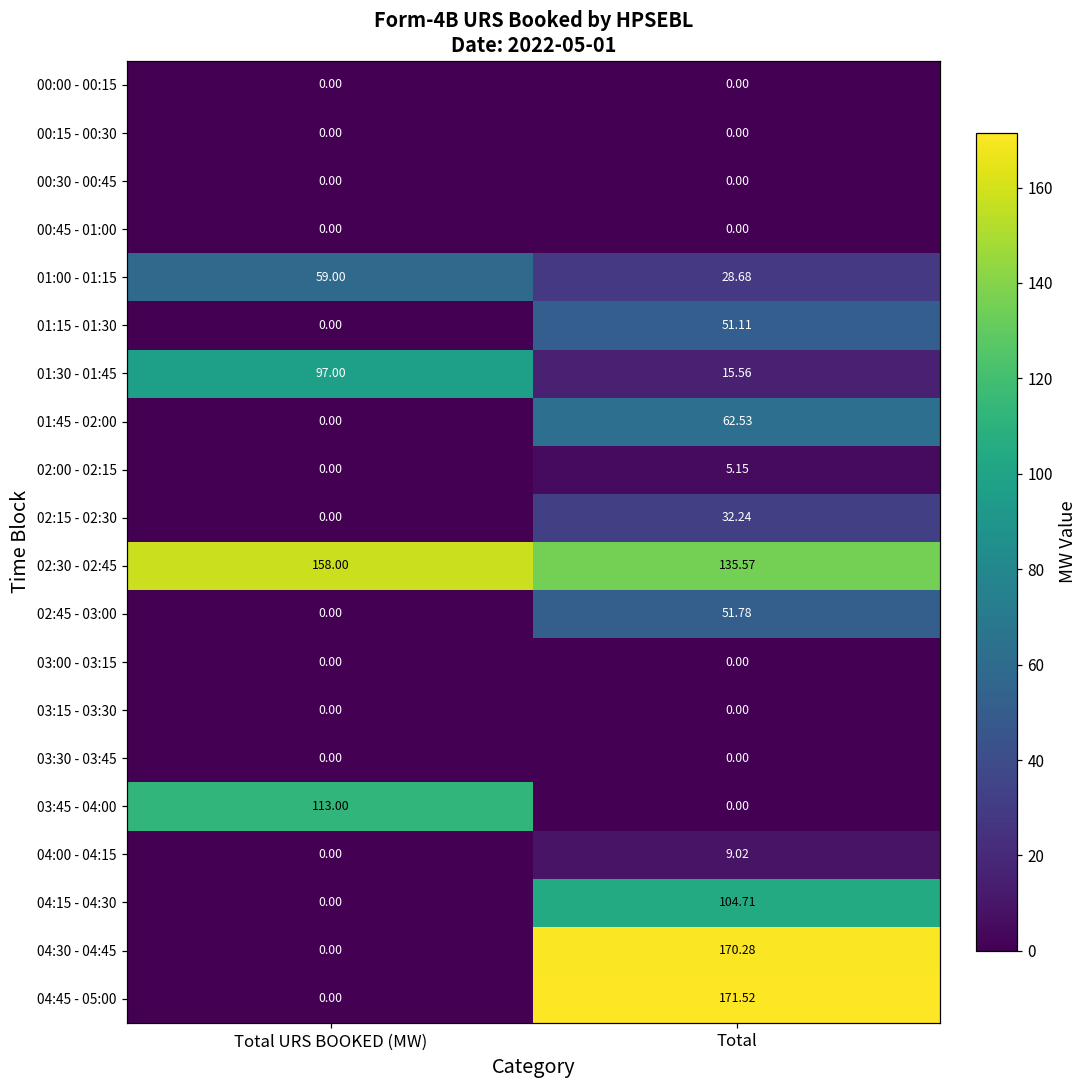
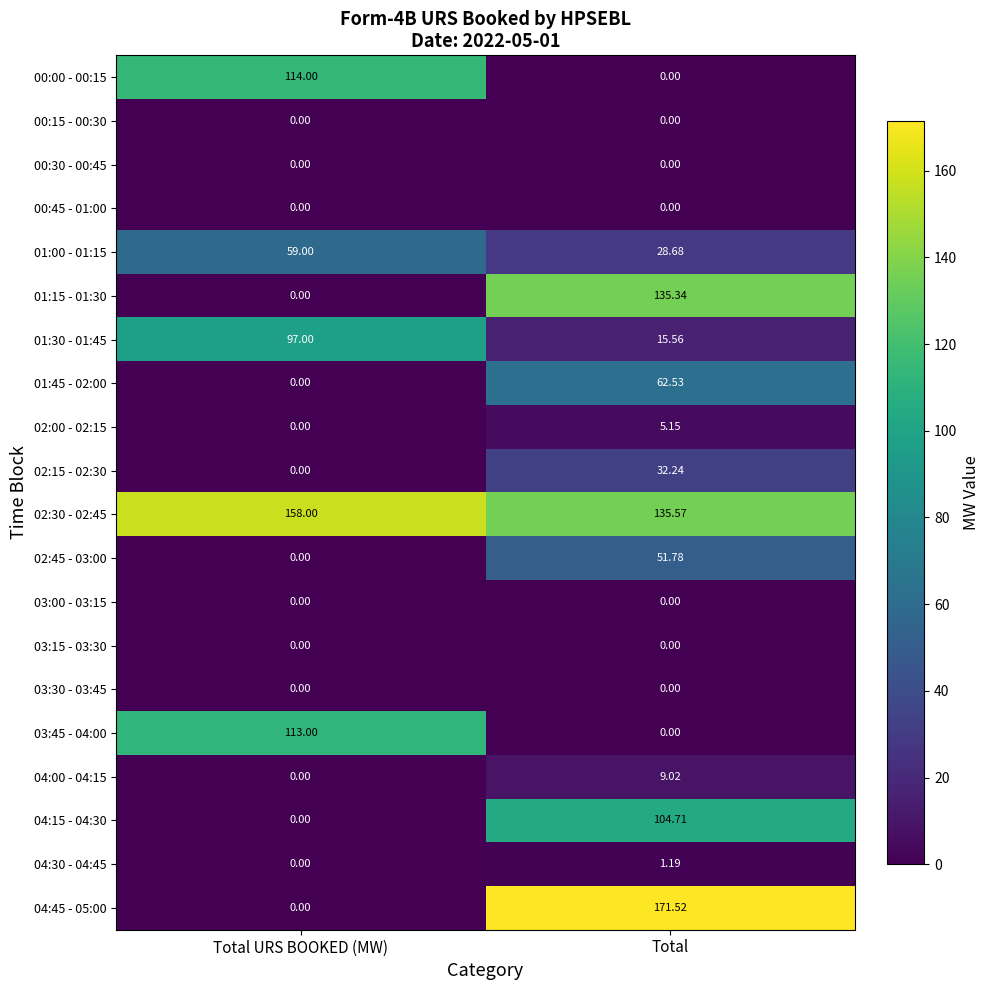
  {
    "00:00 - 00:15": {
-     "Total URS BOOKED (MW)": 0.00,
+     "Total URS BOOKED (MW)": 114.00,
      "Total": 0.00
    },
    "00:15 - 00:30": {
      "Total URS BOOKED (MW)": 0.00,
      "Total": 0.00
    },
    "00:30 - 00:45": {
      "Total URS BOOKED (MW)": 0.00,
      "Total": 0.00
    },
    "00:45 - 01:00": {
      "Total URS BOOKED (MW)": 0.00,
      "Total": 0.00
    },
    "01:00 - 01:15": {
      "Total URS BOOKED (MW)": 59.00,
      "Total": 28.68
    },
    "01:15 - 01:30": {
      "Total URS BOOKED (MW)": 0.00,
-     "Total": 51.11
+     "Total": 135.34
    },
    "01:30 - 01:45": {
      "Total URS BOOKED (MW)": 97.00,
      "Total": 15.56
    },
    "01:45 - 02:00": {
      "Total URS BOOKED (MW)": 0.00,
      "Total": 62.53
    },
    "02:00 - 02:15": {
      "Total URS BOOKED (MW)": 0.00,
      "Total": 5.15
    },
    "02:15 - 02:30": {
      "Total URS BOOKED (MW)": 0.00,
      "Total": 32.24
    },
    "02:30 - 02:45": {
      "Total URS BOOKED (MW)": 158.00,
      "Total": 135.57
    },
    "02:45 - 03:00": {
      "Total URS BOOKED (MW)": 0.00,
      "Total": 51.78
    },
    "03:00 - 03:15": {
      "Total URS BOOKED (MW)": 0.00,
      "Total": 0.00
    },
    "03:15 - 03:30": {
      "Total URS BOOKED (MW)": 0.00,
      "Total": 0.00
    },
    "03:30 - 03:45": {
      "Total URS BOOKED (MW)": 0.00,
      "Total": 0.00
    },
    "03:45 - 04:00": {
      "Total URS BOOKED (MW)": 113.00,
      "Total": 0.00
    },
    "04:00 - 04:15": {
      "Total URS BOOKED (MW)": 0.00,
      "Total": 9.02
    },
    "04:15 - 04:30": {
      "Total URS BOOKED (MW)": 0.00,
      "Total": 104.71
    },
    "04:30 - 04:45": {
      "Total URS BOOKED (MW)": 0.00,
-     "Total": 170.28
+     "Total": 1.19
    },
    "04:45 - 05:00": {
      "Total URS BOOKED (MW)": 0.00,
      "Total": 171.52
    }
  }
